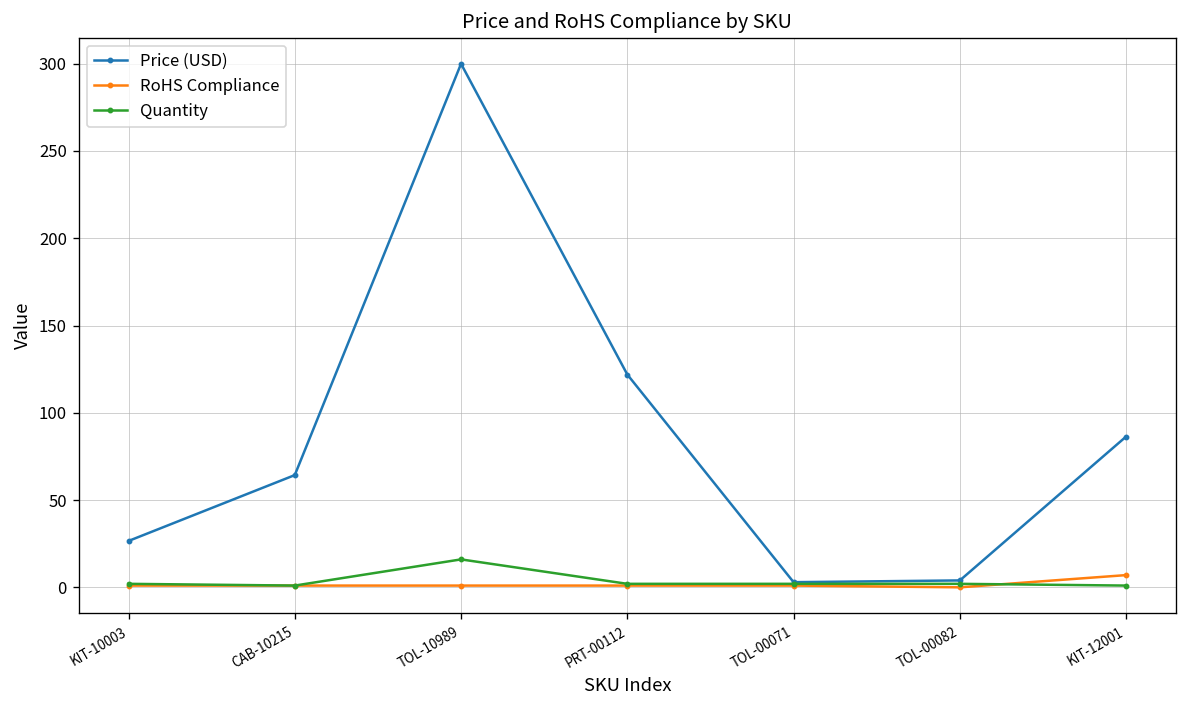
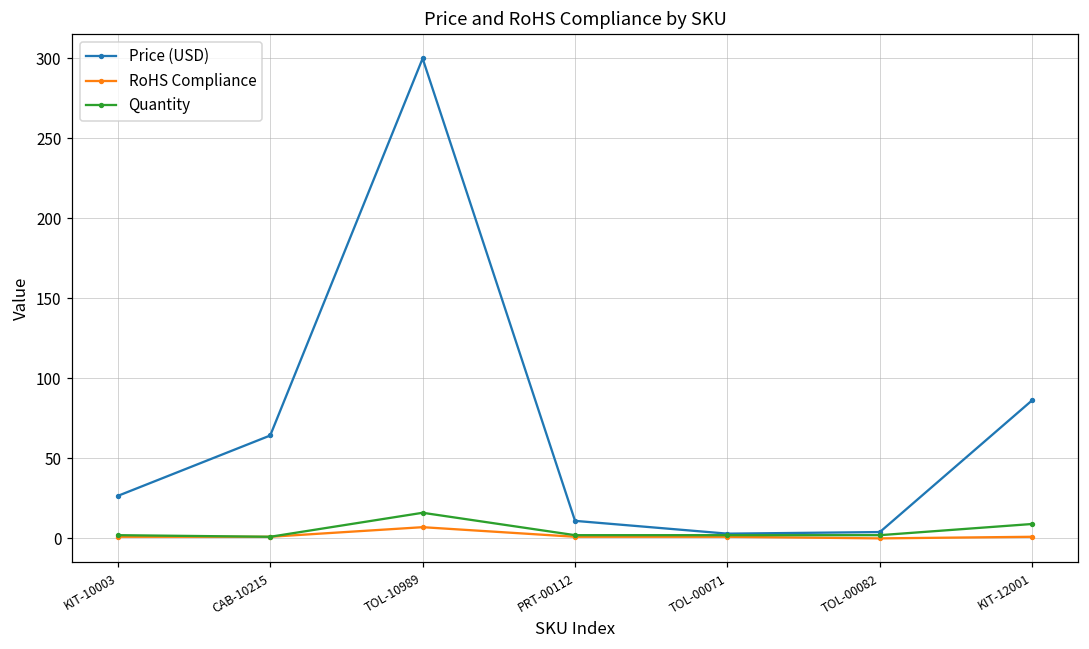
  {
    "Price (USD)": {
      "KIT-10003": 27,
      "CAB-10215": 64,
      "TOL-10989": 300,
-     "PRT-00112": 122,
+     "PRT-00112": 11,
      "TOL-00082": 4,
      "KIT-12001": 86
    },
    "RoHS Compliance": {
-     "TOL-10989": 1,
+     "TOL-10989": 7,
      "TOL-00082": 0,
-     "KIT-12001": 7
+     "KIT-12001": 1
    },
    "Quantity": {
      "TOL-10989": 16,
      "TOL-00082": 2,
-     "KIT-12001": 1
+     "KIT-12001": 9
    }
  }
